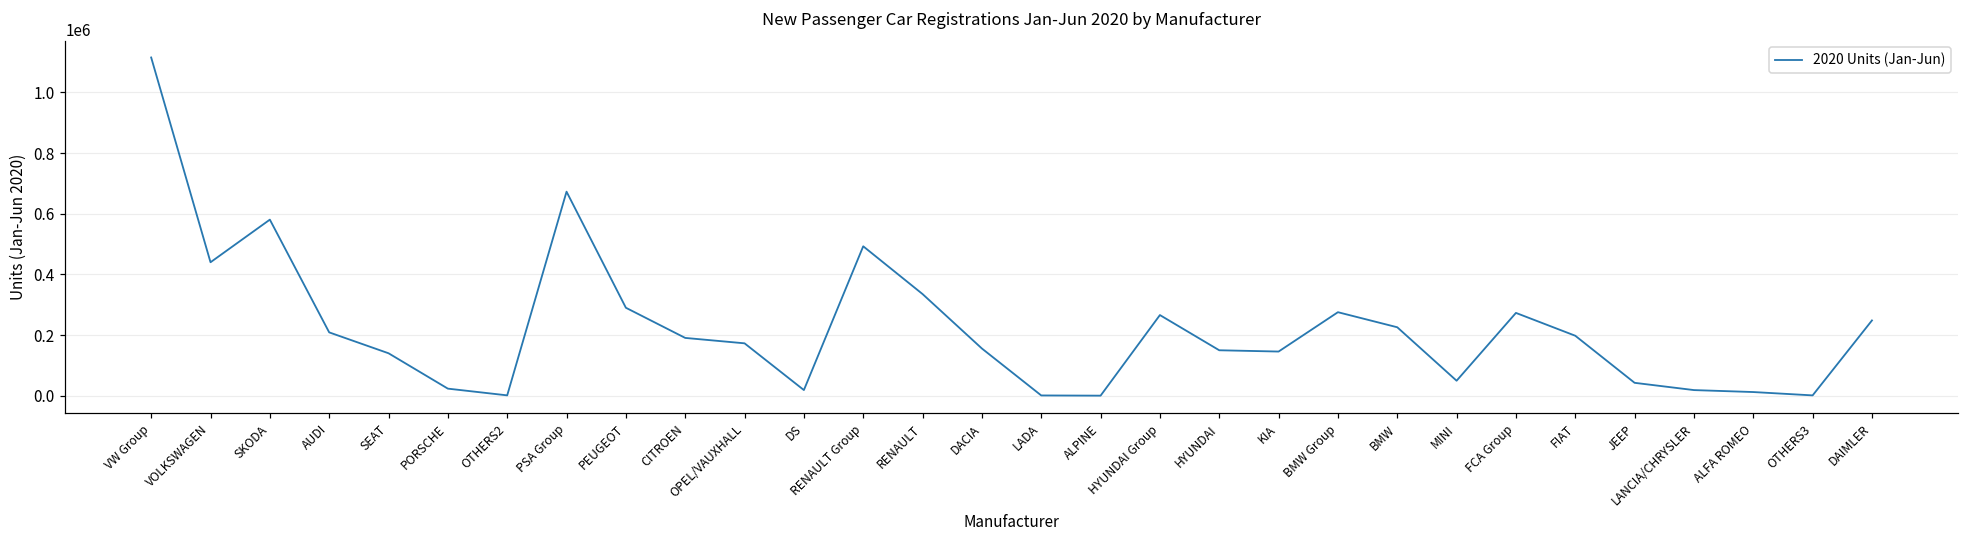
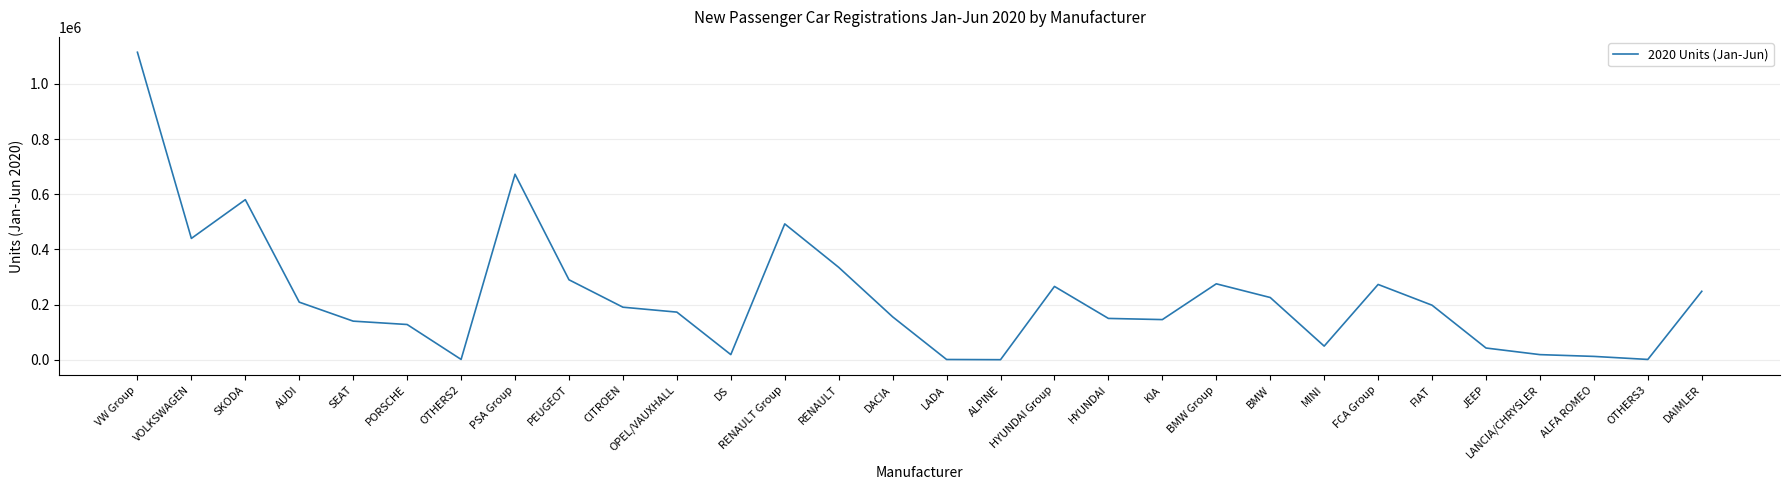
  {
    "VW Group": 1110000,
    "VOLKSWAGEN": 440000,
    "SKODA": 580000,
    "AUDI": 210000,
    "SEAT": 140000,
-   "PORSCHE": 20000,
+   "PORSCHE": 130000,
    "OTHERS2": 0,
    "PSA Group": 670000,
    "PEUGEOT": 290000,
    "CITROEN": 190000,
    "OPEL/VAUXHALL": 170000,
    "DS": 20000,
    "RENAULT Group": 490000,
    "RENAULT": 340000,
    "DACIA": 160000,
    "LADA": 0,
    "ALPINE": 0,
    "HYUNDAI Group": 270000,
    "HYUNDAI": 150000,
    "KIA": 150000,
    "BMW Group": 280000,
    "BMW": 230000,
    "MINI": 50000,
    "FCA Group": 270000,
    "FIAT": 200000,
    "JEEP": 40000,
    "LANCIA/CHRYSLER": 20000,
    "ALFA ROMEO": 10000,
    "OTHERS3": 0,
    "DAIMLER": 250000
  }
